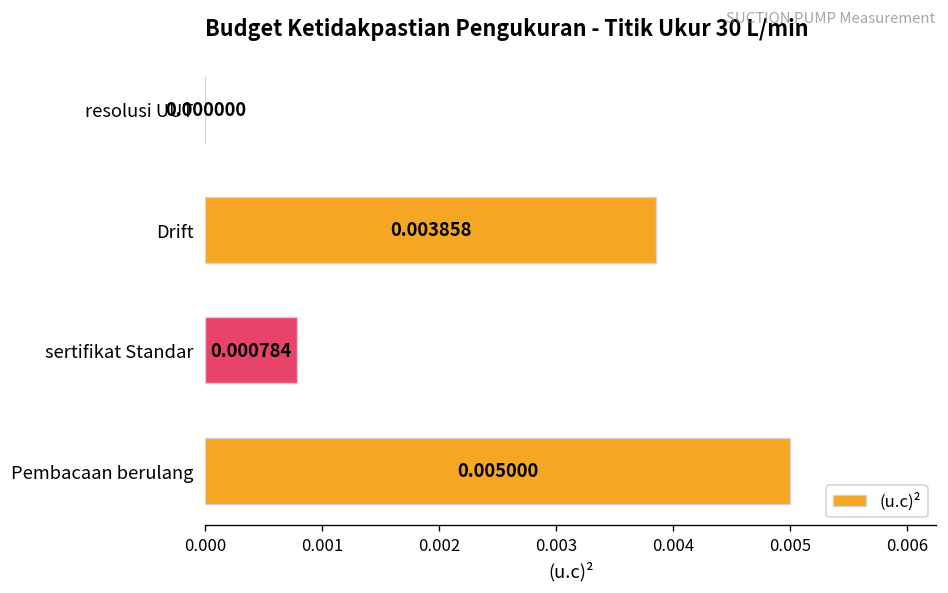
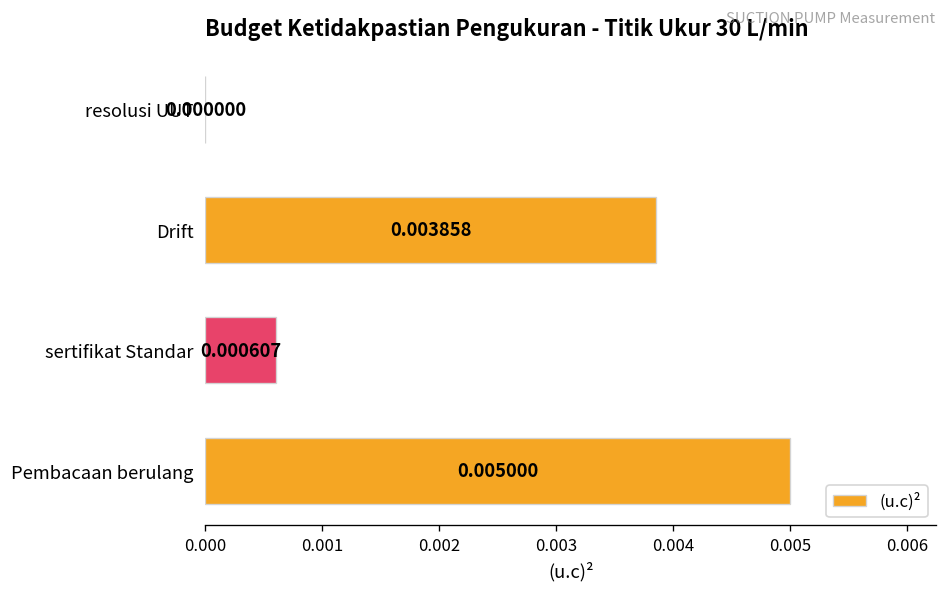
  {
    "resolusi UUT": 0.000000,
    "Drift": 0.003858,
-   "sertifikat Standar": 0.000784,
+   "sertifikat Standar": 0.000607,
    "Pembacaan berulang": 0.005000
  }
